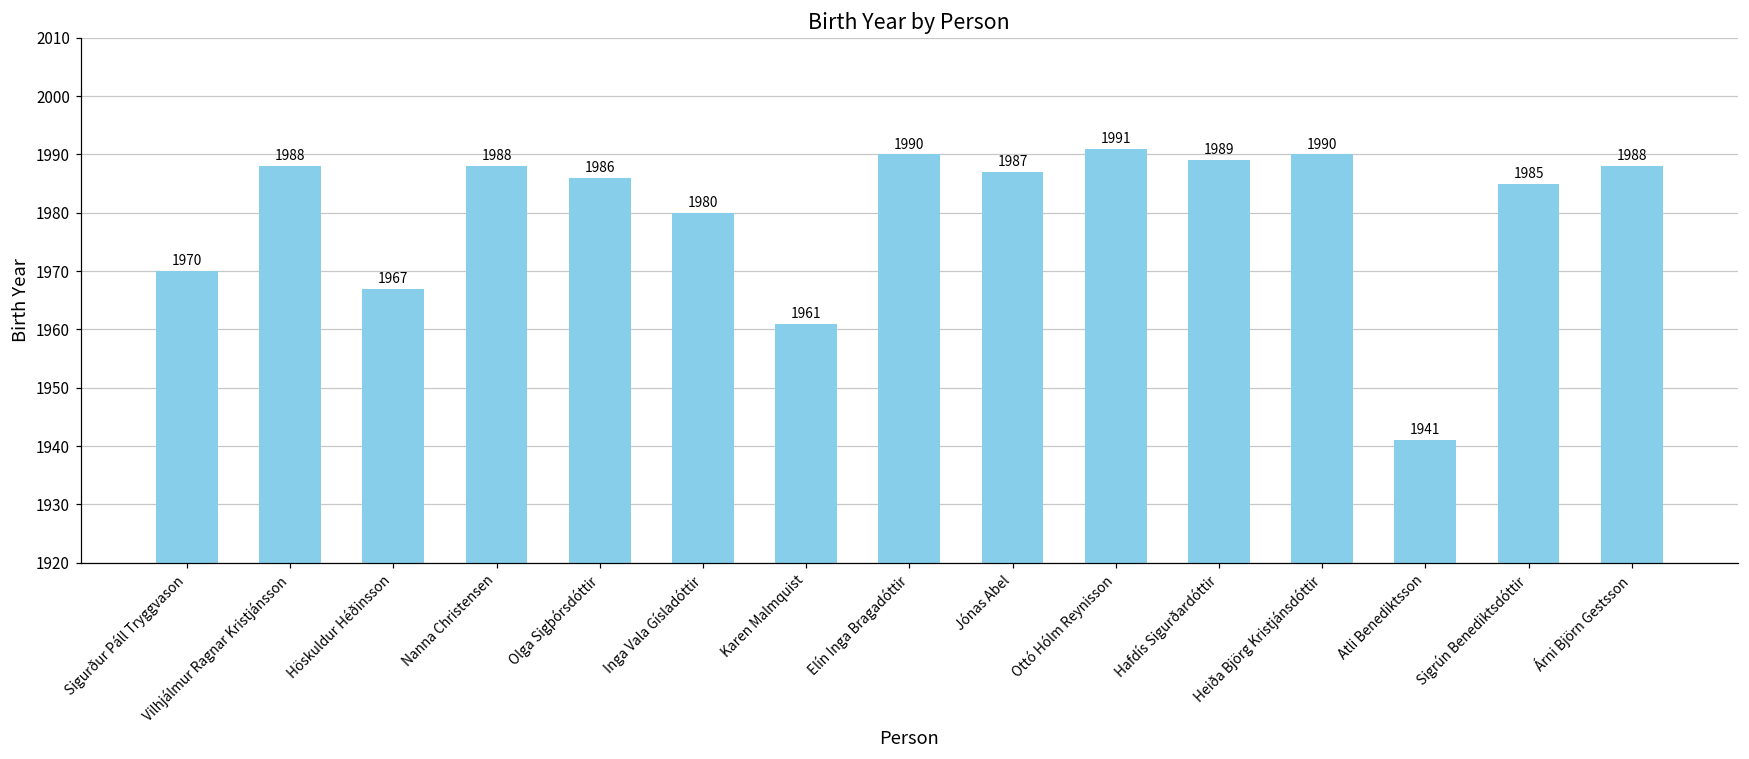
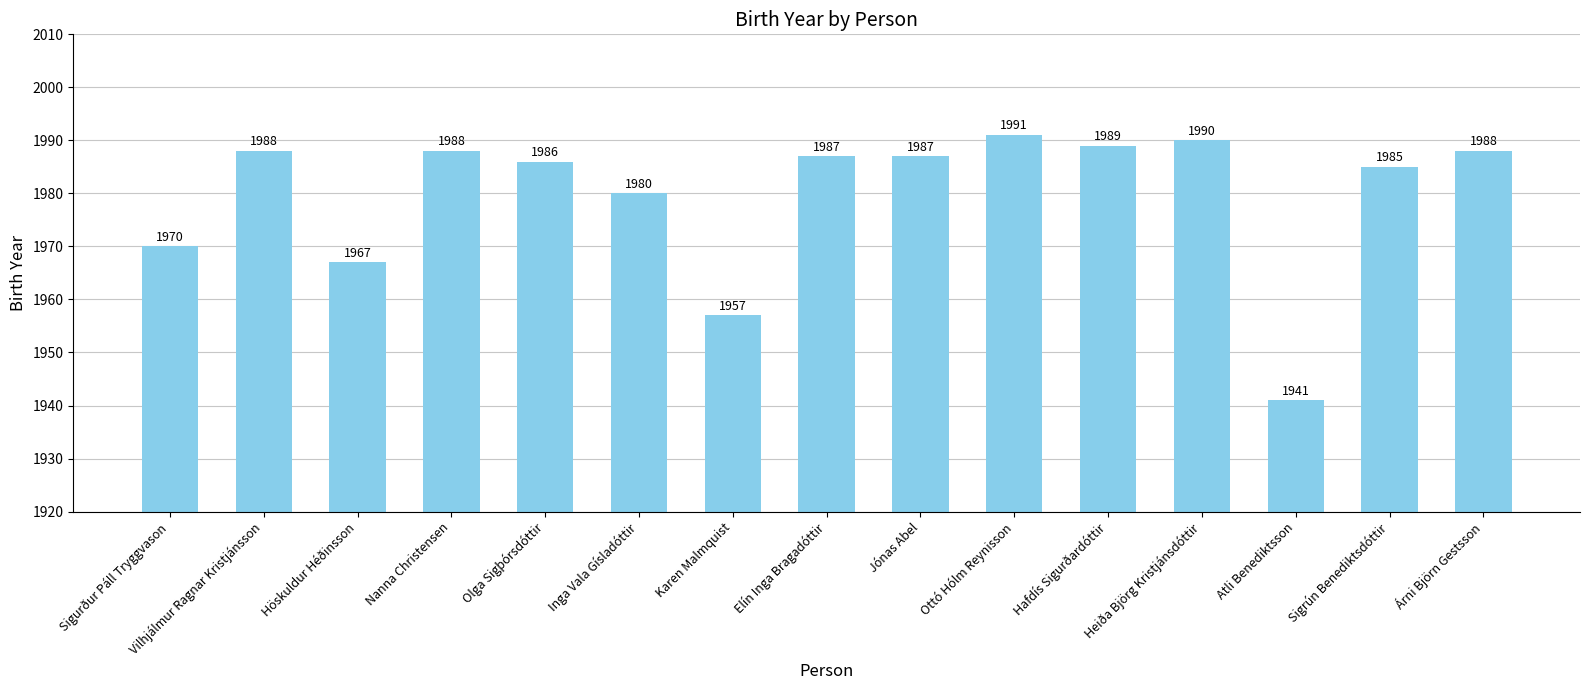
  {
    "Sigurður Páll Tryggvason": 1970,
    "Vilhjálmur Ragnar Kristjánsson": 1988,
    "Höskuldur Héðinsson": 1967,
    "Nanna Christensen": 1988,
    "Olga Sigþórsdóttir": 1986,
    "Inga Vala Gísladóttir": 1980,
-   "Karen Malmquist": 1961,
-   "Elín Inga Bragadóttir": 1990,
+   "Karen Malmquist": 1957,
+   "Elín Inga Bragadóttir": 1987,
    "Jónas Abel": 1987,
    "Ottó Hólm Reynisson": 1991,
    "Hafdís Sigurðardóttir": 1989,
    "Heiða Björg Kristjánsdóttir": 1990,
    "Atli Benediktsson": 1941,
    "Sigrún Benediktsdóttir": 1985,
    "Árni Björn Gestsson": 1988
  }
